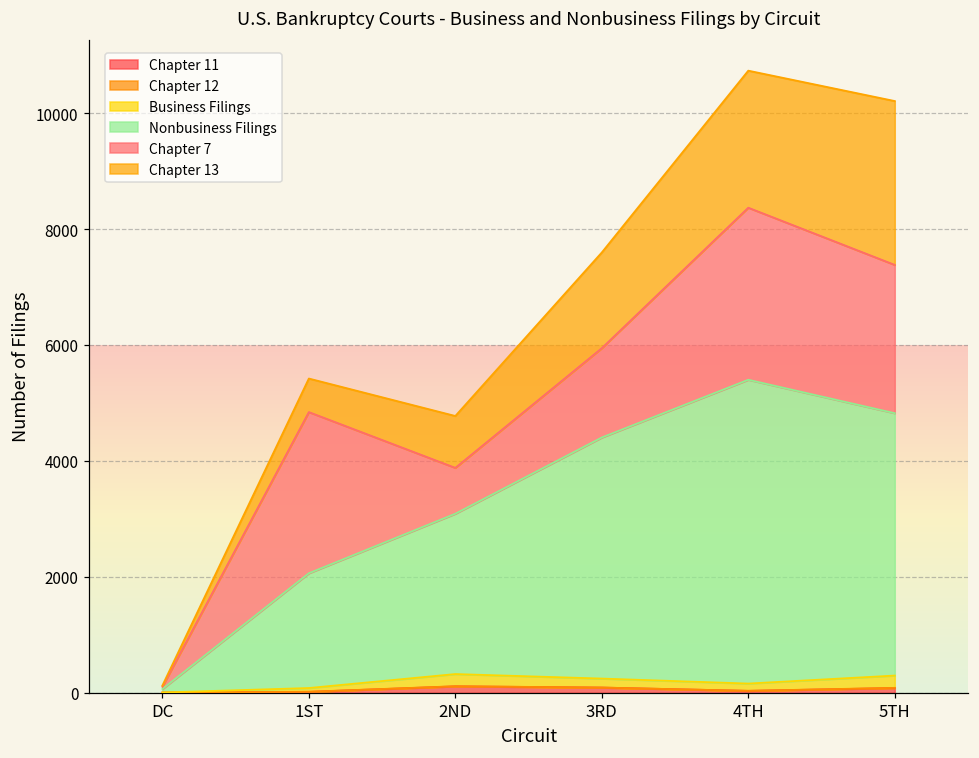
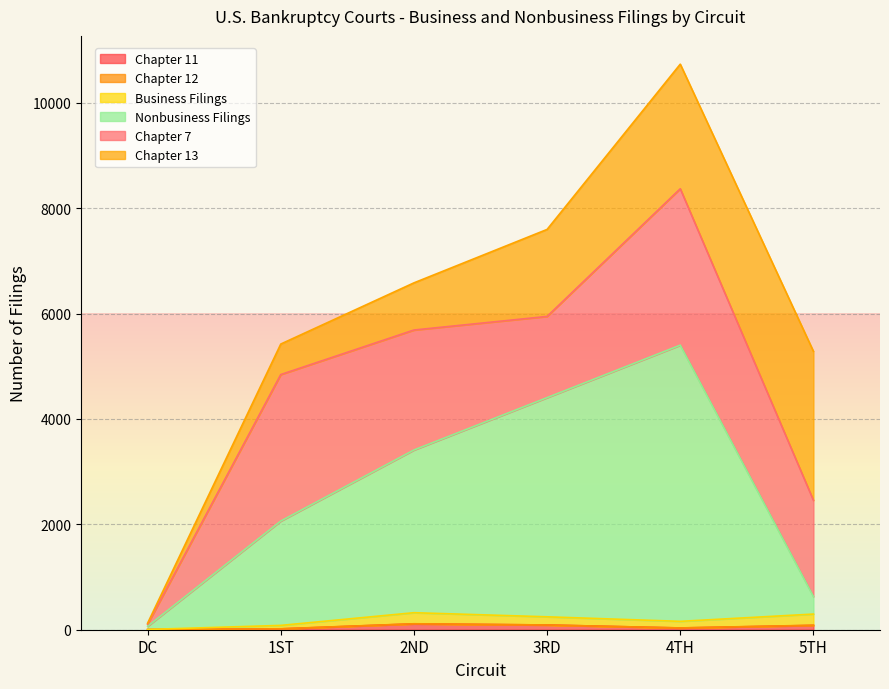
  {
    "Nonbusiness Filings": {
      "1ST": 2000,
-     "2ND": 2800,
+     "2ND": 3100,
      "3RD": 4200,
      "4TH": 5200,
-     "5TH": 4500
+     "5TH": 300
    },
    "Chapter 7": {
      "1ST": 2800,
-     "2ND": 800,
+     "2ND": 2300,
      "3RD": 1500,
      "4TH": 3000,
-     "5TH": 2600
+     "5TH": 1800
    }
  }
